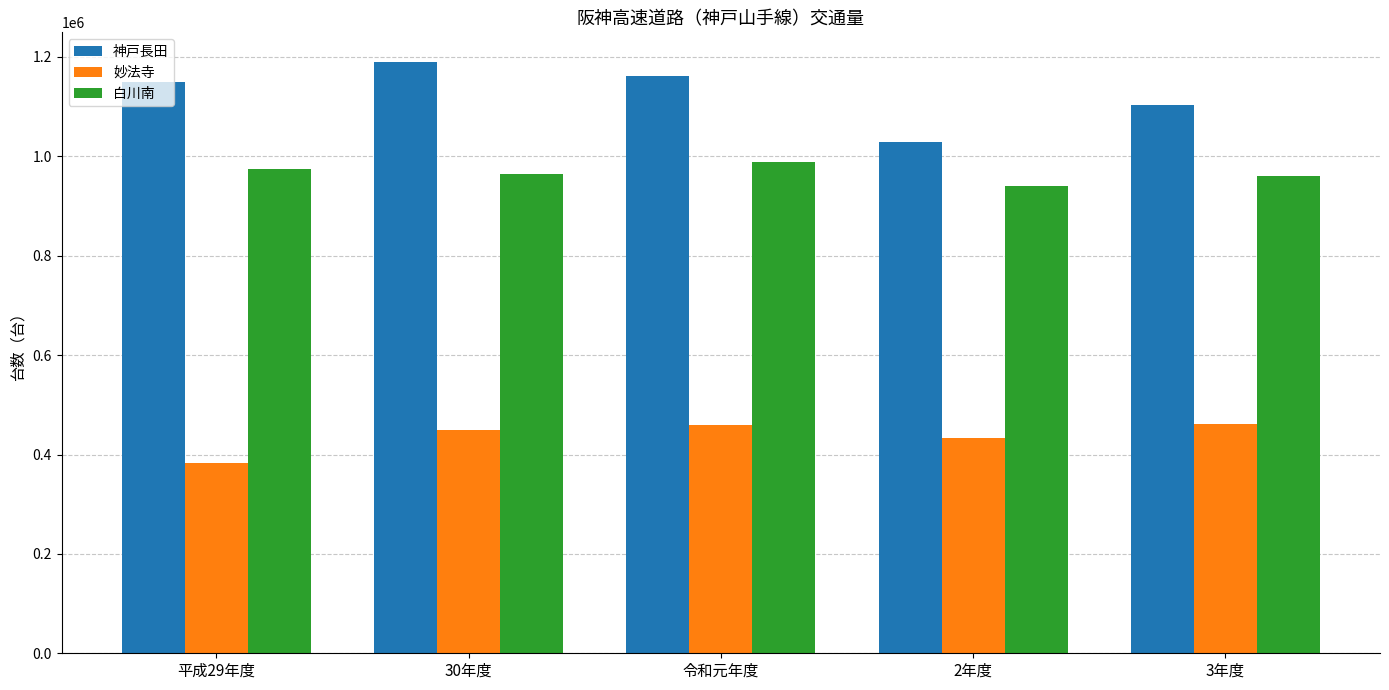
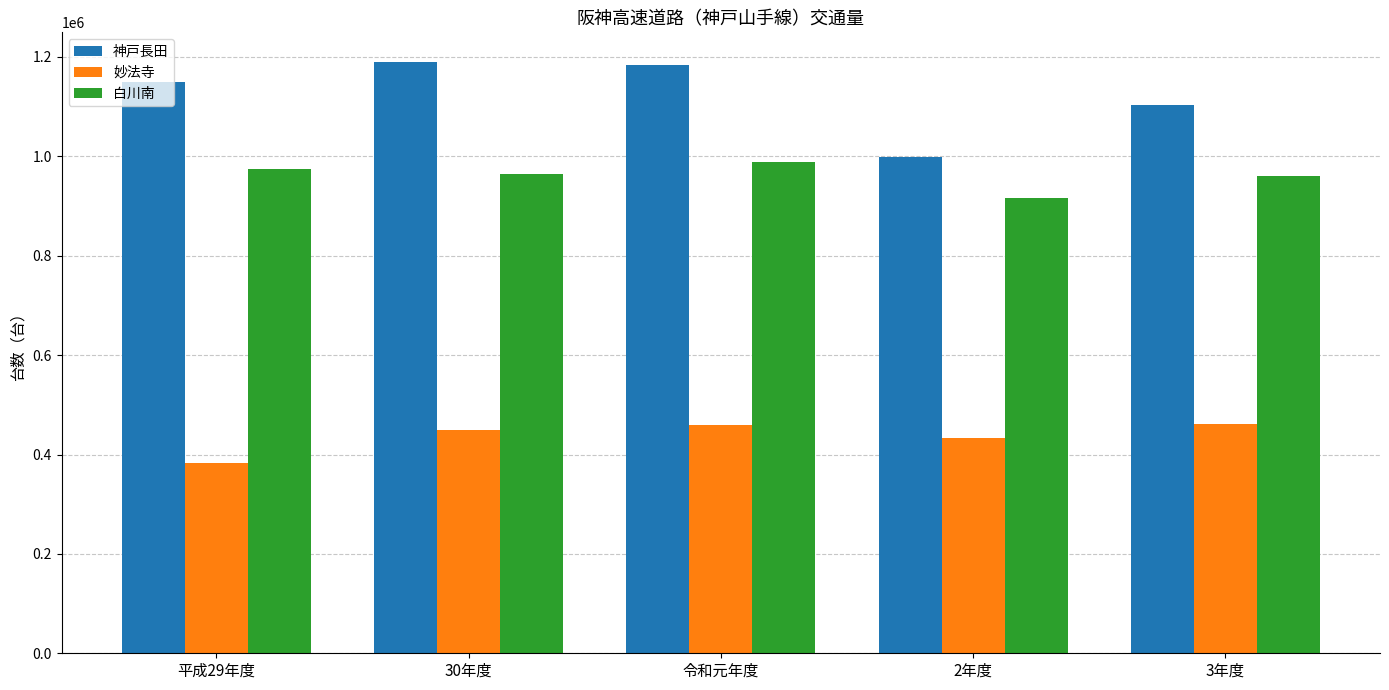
  {
    "神戸長田": {
      "30年度": 1190000,
-     "令和元年度": 1160000,
-     "2年度": 1030000,
+     "令和元年度": 1180000,
+     "2年度": 1000000,
      "3年度": 1100000
    },
    "妙法寺": {
      "平成29年度": 380000,
      "30年度": 450000,
      "令和元年度": 460000,
      "2年度": 430000,
      "3年度": 460000
    },
    "白川南": {
      "平成29年度": 980000,
      "30年度": 960000,
      "令和元年度": 990000,
-     "2年度": 940000,
+     "2年度": 920000,
      "3年度": 960000
    }
  }
